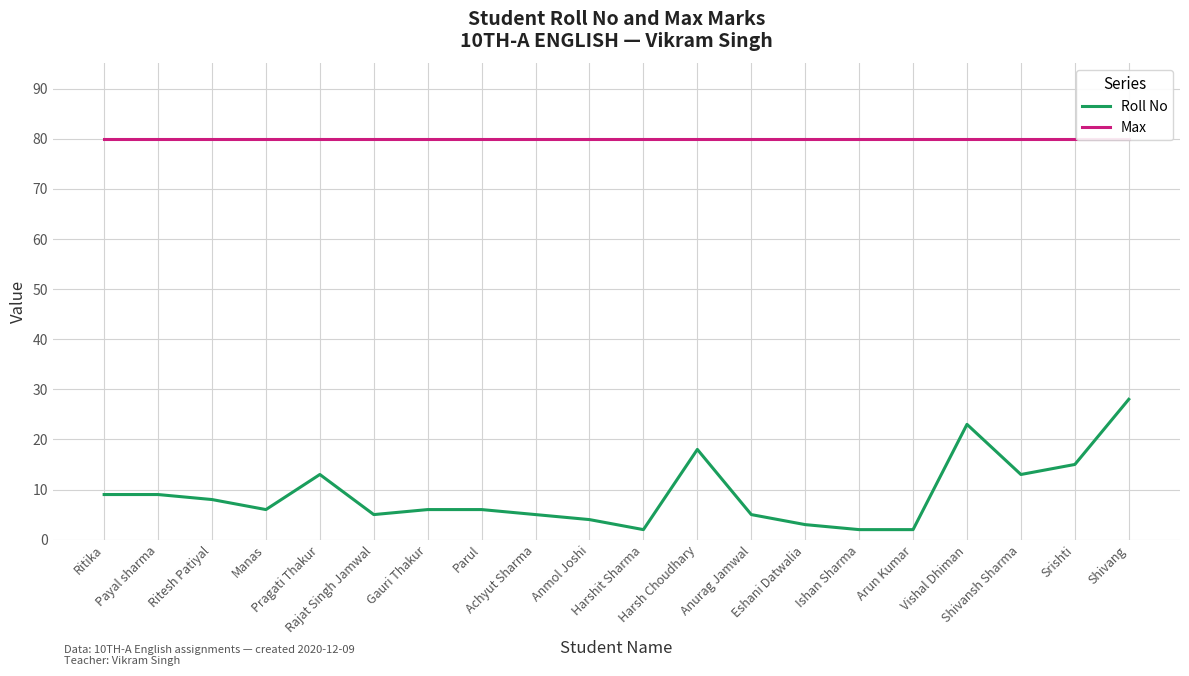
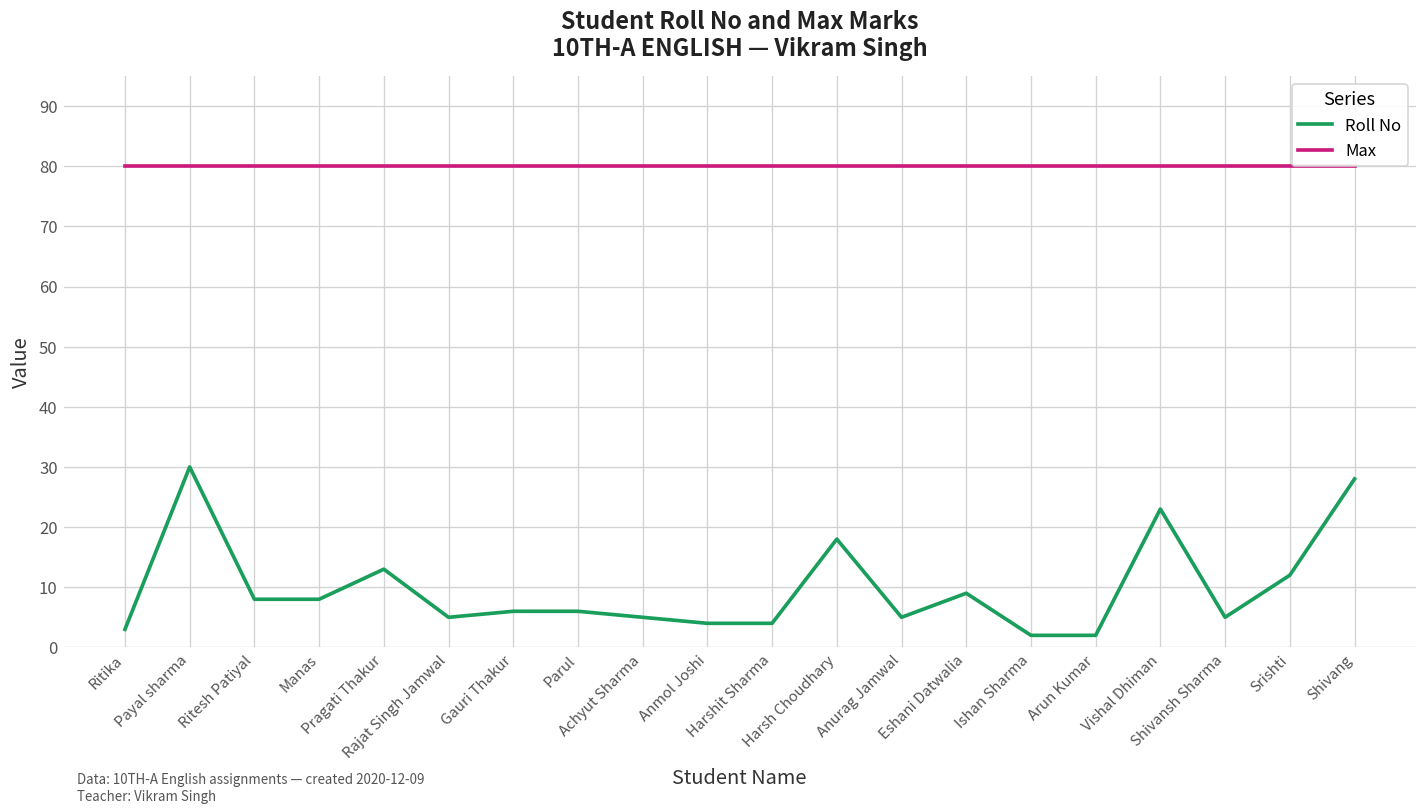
  {
    "Roll No": {
-     "Ritika": 9,
-     "Payal sharma": 9,
+     "Ritika": 3,
+     "Payal sharma": 30,
      "Ritesh Patiyal": 8,
-     "Manas": 6,
+     "Manas": 8,
      "Pragati Thakur": 13,
      "Rajat Singh Jamwal": 5,
      "Gauri Thakur": 6,
      "Parul": 6,
      "Achyut Sharma": 5,
      "Anmol Joshi": 4,
-     "Harshit Sharma": 2,
+     "Harshit Sharma": 4,
      "Harsh Choudhary": 18,
      "Anurag Jamwal": 5,
-     "Eshani Datwalia": 3,
+     "Eshani Datwalia": 9,
      "Ishan Sharma": 2,
      "Arun Kumar": 2,
      "Vishal Dhiman": 23,
-     "Shivansh Sharma": 13,
-     "Srishti": 15,
+     "Shivansh Sharma": 5,
+     "Srishti": 12,
      "Shivang": 28
    },
    "Max": {
      "Ritika": 80,
      "Payal sharma": 80,
      "Ritesh Patiyal": 80,
      "Manas": 80,
      "Pragati Thakur": 80,
      "Rajat Singh Jamwal": 80,
      "Gauri Thakur": 80,
      "Parul": 80,
      "Achyut Sharma": 80,
      "Anmol Joshi": 80,
      "Harshit Sharma": 80,
      "Harsh Choudhary": 80,
      "Anurag Jamwal": 80,
      "Eshani Datwalia": 80,
      "Ishan Sharma": 80,
      "Arun Kumar": 80,
      "Vishal Dhiman": 80,
      "Shivansh Sharma": 80,
      "Srishti": 80
    }
  }
